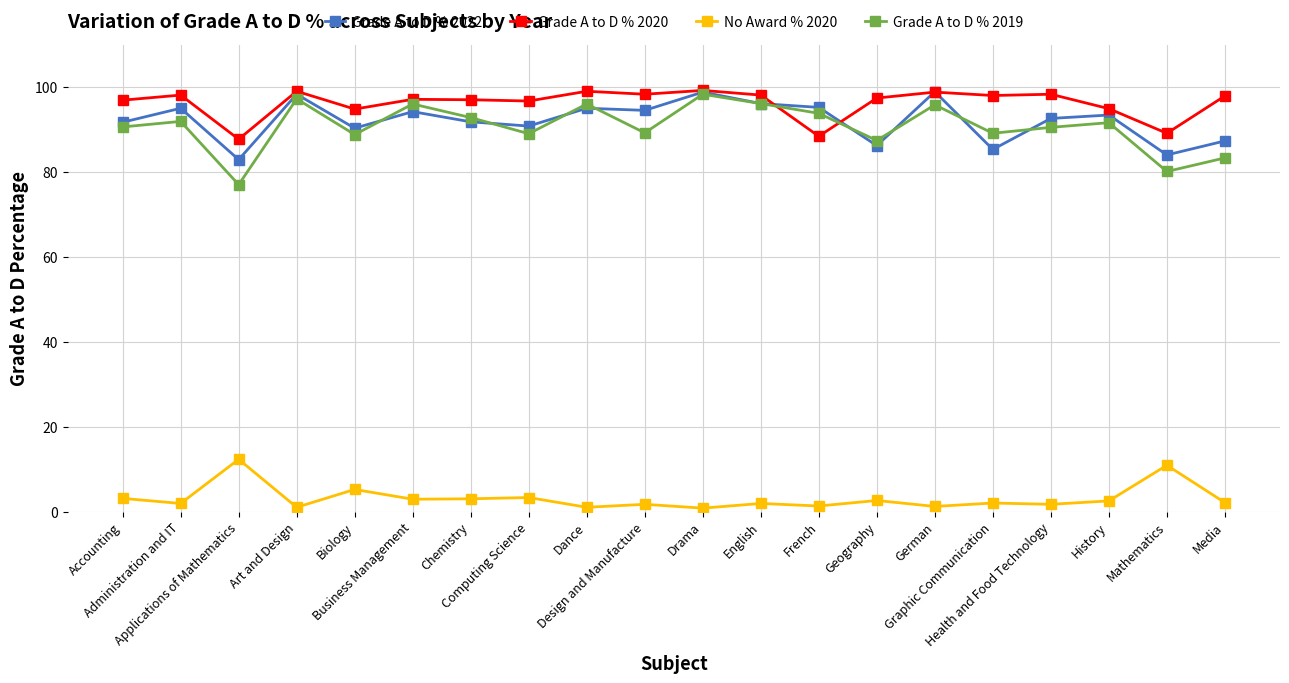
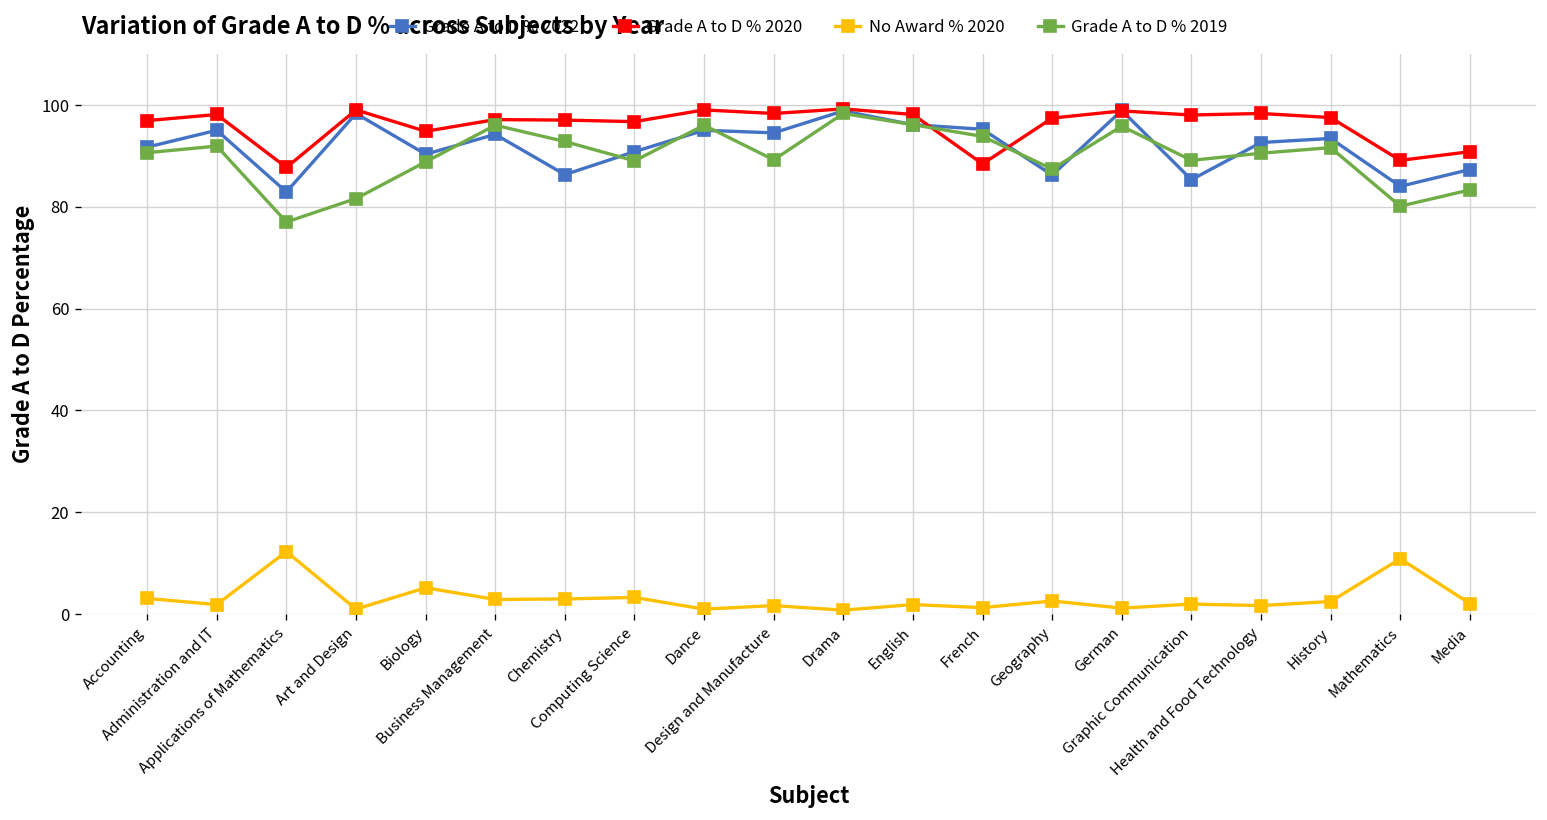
  {
    "Grade A to D % 2022": {
      "Accounting": 92,
      "Administration and IT": 95,
      "Applications of Mathematics": 83,
      "Art and Design": 98,
      "Biology": 90,
      "Business Management": 94,
-     "Chemistry": 92,
+     "Chemistry": 86,
      "Computing Science": 91,
      "Dance": 95,
      "Design and Manufacture": 95,
      "French": 95,
      "Geography": 86,
      "Graphic Communication": 85,
      "Health and Food Technology": 93,
      "History": 93,
      "Mathematics": 84,
      "Media": 87
    },
    "Grade A to D % 2020": {
      "Accounting": 97,
      "Administration and IT": 98,
      "Applications of Mathematics": 88,
      "Art and Design": 99,
      "Biology": 95,
      "Business Management": 97,
      "Chemistry": 97,
      "Computing Science": 97,
      "Dance": 99,
      "Design and Manufacture": 98,
      "English": 98,
      "French": 88,
      "Geography": 97,
      "Graphic Communication": 98,
      "Health and Food Technology": 98,
-     "History": 95,
+     "History": 98,
      "Mathematics": 89,
-     "Media": 98
+     "Media": 91
    },
    "No Award % 2020": {
      "Accounting": 3,
      "Administration and IT": 2,
      "Applications of Mathematics": 12,
      "Art and Design": 1,
      "Biology": 5,
      "Business Management": 3,
      "Chemistry": 3,
      "Computing Science": 3,
      "Dance": 1,
      "Design and Manufacture": 2,
      "Drama": 1,
      "English": 2,
      "French": 1,
      "Geography": 3,
      "German": 1,
      "Graphic Communication": 2,
      "Health and Food Technology": 2,
      "History": 3,
      "Mathematics": 11,
      "Media": 2
    },
    "Grade A to D % 2019": {
      "Accounting": 91,
      "Administration and IT": 92,
      "Applications of Mathematics": 77,
-     "Art and Design": 97,
+     "Art and Design": 82,
      "Biology": 89,
      "Business Management": 96,
      "Chemistry": 93,
      "Computing Science": 89,
      "Dance": 96,
      "Design and Manufacture": 89,
      "French": 94,
      "Geography": 87,
      "German": 96,
      "Graphic Communication": 89,
      "Health and Food Technology": 91,
      "History": 92,
      "Mathematics": 80,
      "Media": 83
    }
  }
